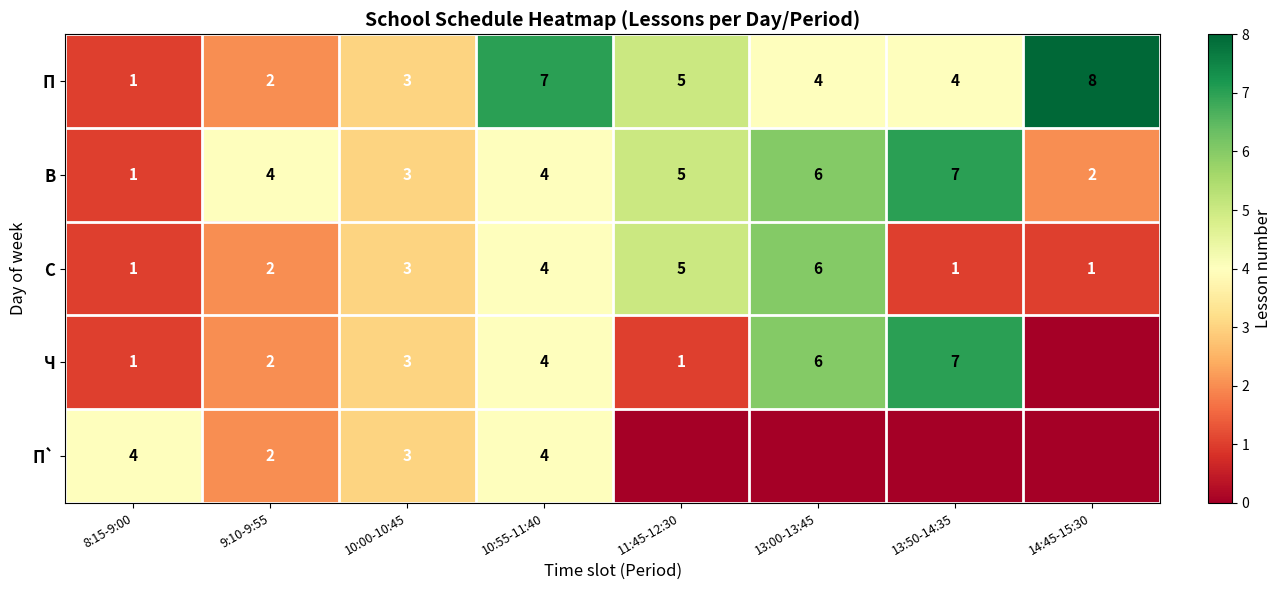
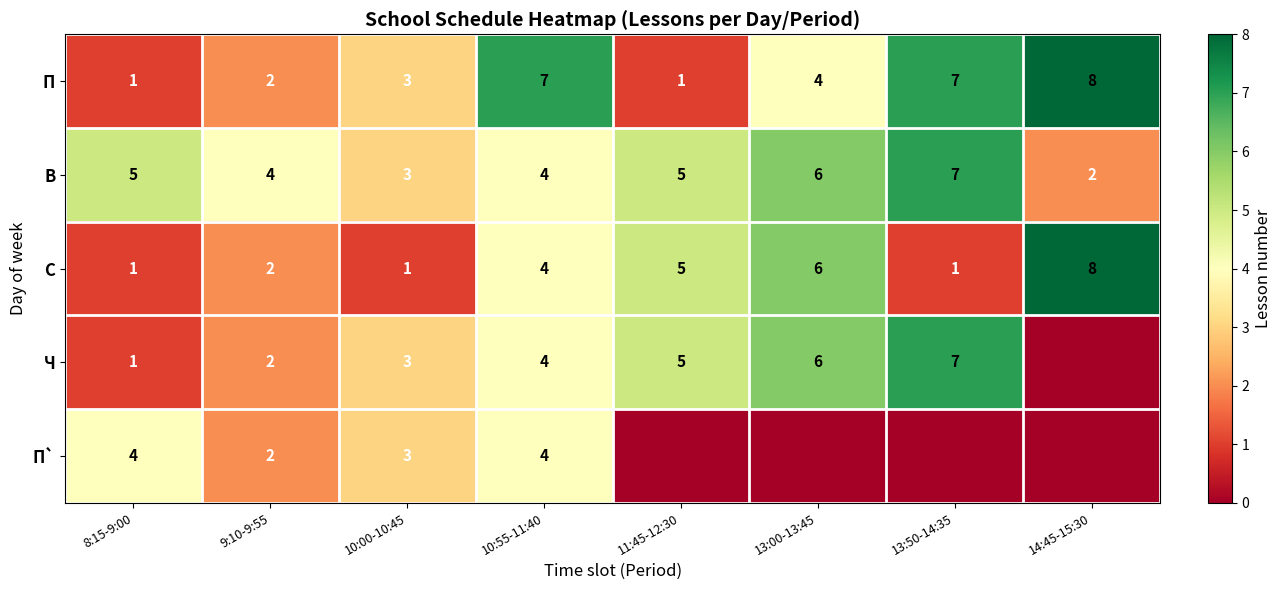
  {
    "П": {
      "8:15-9:00": 1,
      "9:10-9:55": 2,
      "10:00-10:45": 3,
      "10:55-11:40": 7,
-     "11:45-12:30": 5,
+     "11:45-12:30": 1,
      "13:00-13:45": 4,
-     "13:50-14:35": 4,
+     "13:50-14:35": 7,
      "14:45-15:30": 8
    },
    "В": {
-     "8:15-9:00": 1,
+     "8:15-9:00": 5,
      "9:10-9:55": 4,
      "10:00-10:45": 3,
      "10:55-11:40": 4,
      "11:45-12:30": 5,
      "13:00-13:45": 6,
      "13:50-14:35": 7,
      "14:45-15:30": 2
    },
    "С": {
      "8:15-9:00": 1,
      "9:10-9:55": 2,
-     "10:00-10:45": 3,
+     "10:00-10:45": 1,
      "10:55-11:40": 4,
      "11:45-12:30": 5,
      "13:00-13:45": 6,
      "13:50-14:35": 1,
-     "14:45-15:30": 1
+     "14:45-15:30": 8
    },
    "Ч": {
      "8:15-9:00": 1,
      "9:10-9:55": 2,
      "10:00-10:45": 3,
      "10:55-11:40": 4,
-     "11:45-12:30": 1,
+     "11:45-12:30": 5,
      "13:00-13:45": 6,
      "13:50-14:35": 7
    },
    "П`": {
      "8:15-9:00": 4,
      "9:10-9:55": 2,
      "10:00-10:45": 3,
      "10:55-11:40": 4
    }
  }
